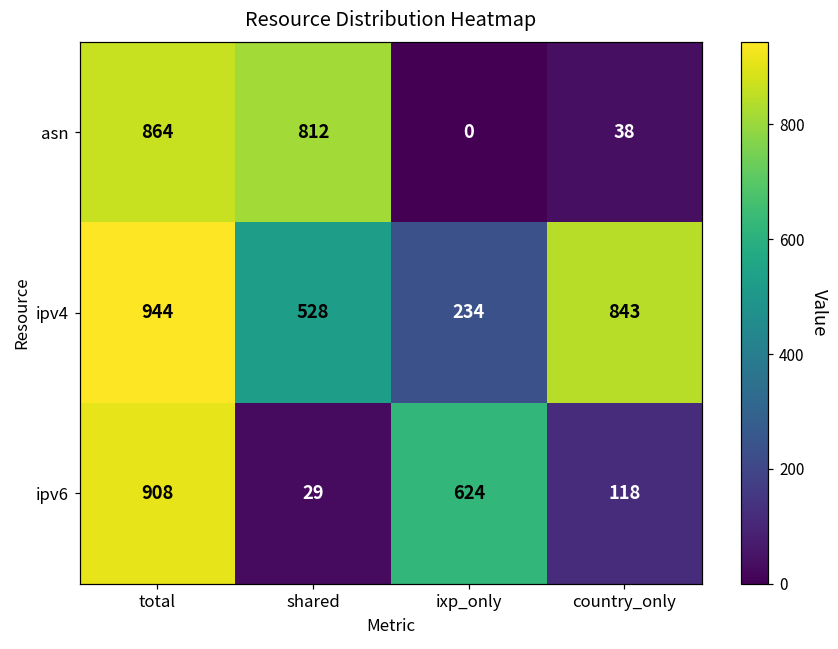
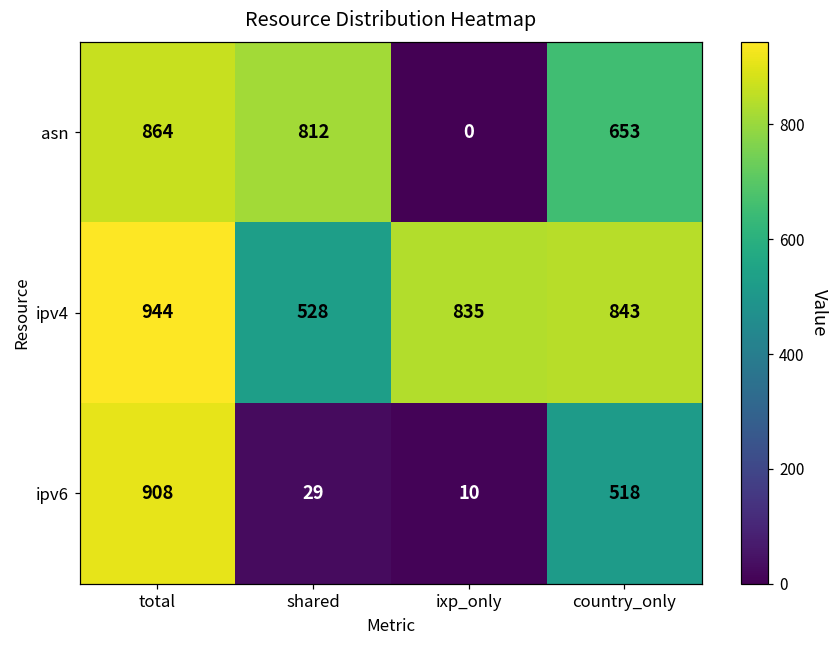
  {
    "asn": {
      "total": 864,
      "shared": 812,
      "ixp_only": 0,
-     "country_only": 38
+     "country_only": 653
    },
    "ipv4": {
      "total": 944,
      "shared": 528,
-     "ixp_only": 234,
+     "ixp_only": 835,
      "country_only": 843
    },
    "ipv6": {
      "total": 908,
      "shared": 29,
-     "ixp_only": 624,
-     "country_only": 118
+     "ixp_only": 10,
+     "country_only": 518
    }
  }
